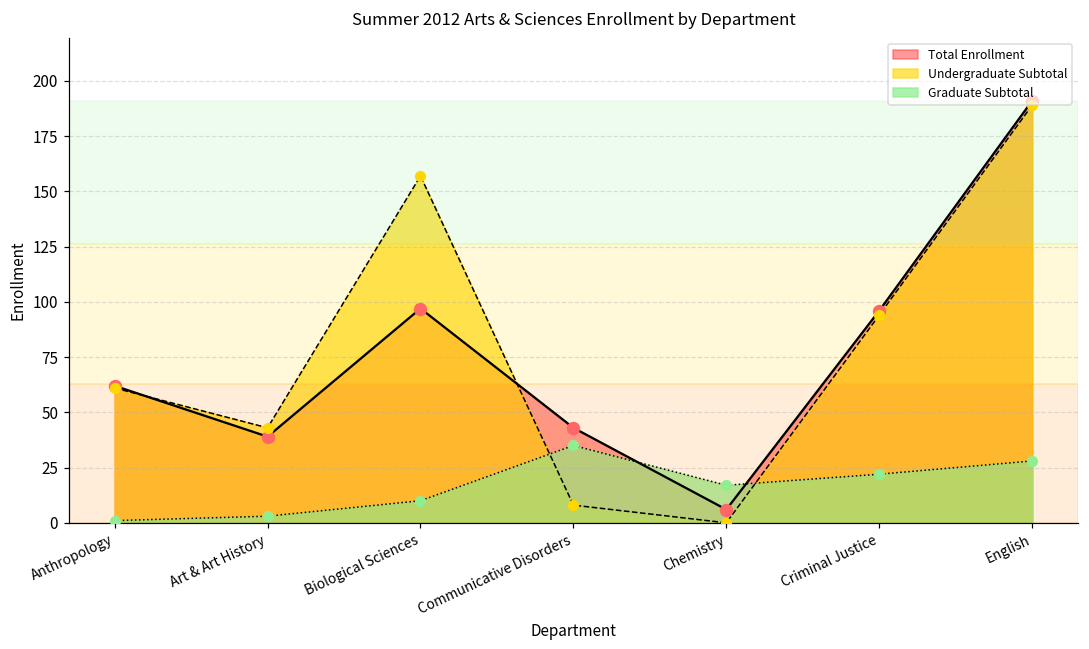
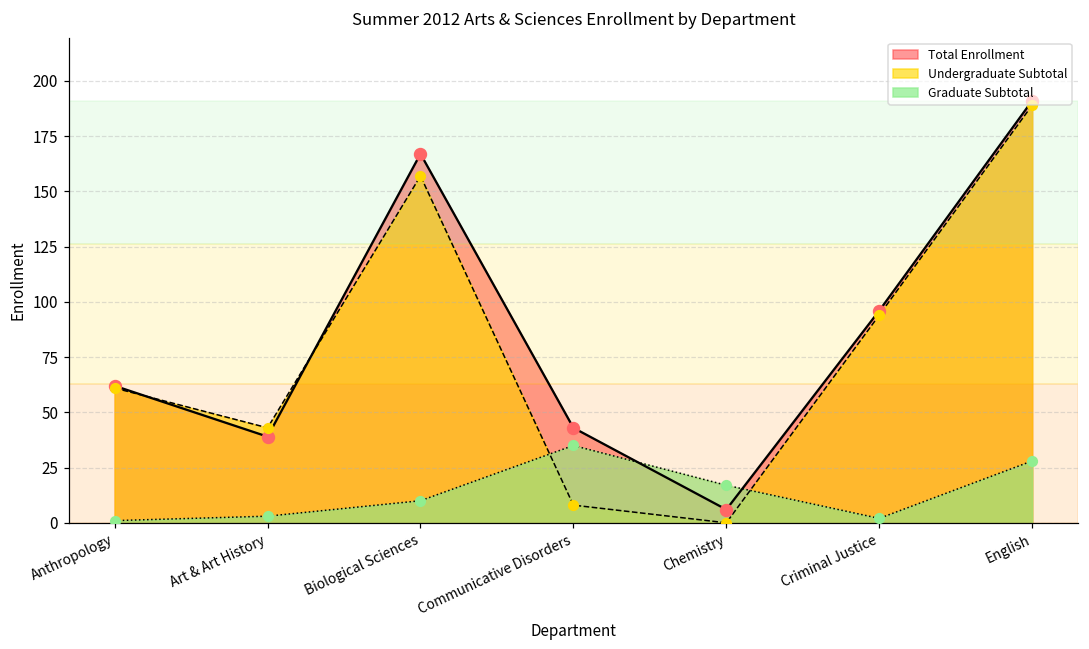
  {
    "Total Enrollment": {
      "Art & Art History": 39,
-     "Biological Sciences": 97,
+     "Biological Sciences": 167,
      "Communicative Disorders": 43,
      "Chemistry": 6,
      "Criminal Justice": 96,
      "English": 191
    },
    "Undergraduate Subtotal": {
      "Art & Art History": 43,
      "Biological Sciences": 157,
      "Communicative Disorders": 8,
      "Chemistry": 0,
      "Criminal Justice": 94,
      "English": 189
    },
    "Graduate Subtotal": {
      "Anthropology": 1,
      "Art & Art History": 3,
      "Biological Sciences": 10,
      "Communicative Disorders": 35,
      "Chemistry": 17,
-     "Criminal Justice": 22,
+     "Criminal Justice": 2,
      "English": 28
    }
  }
